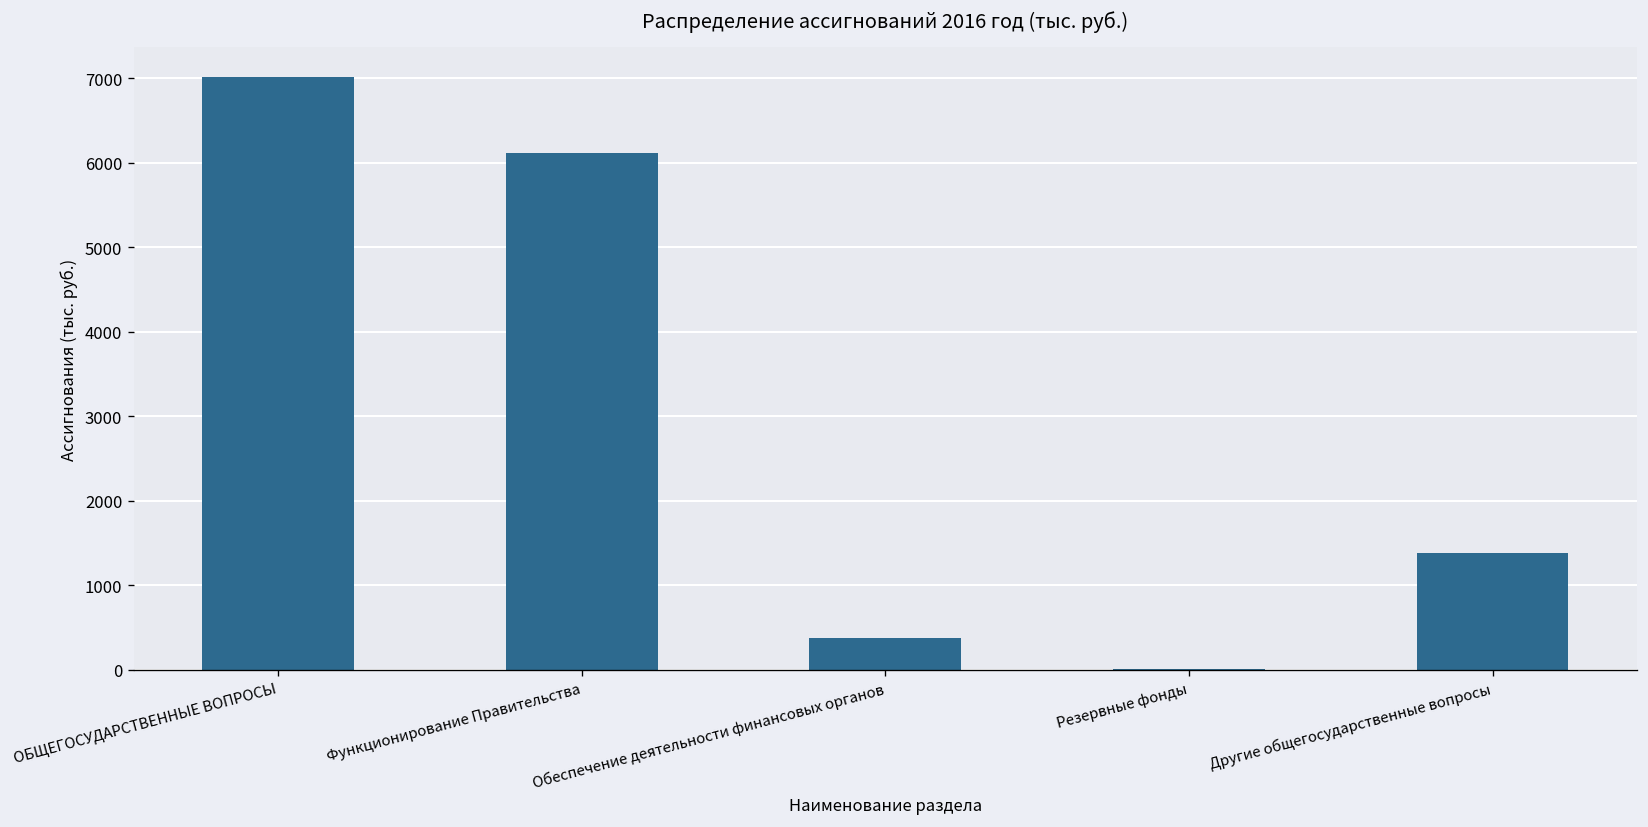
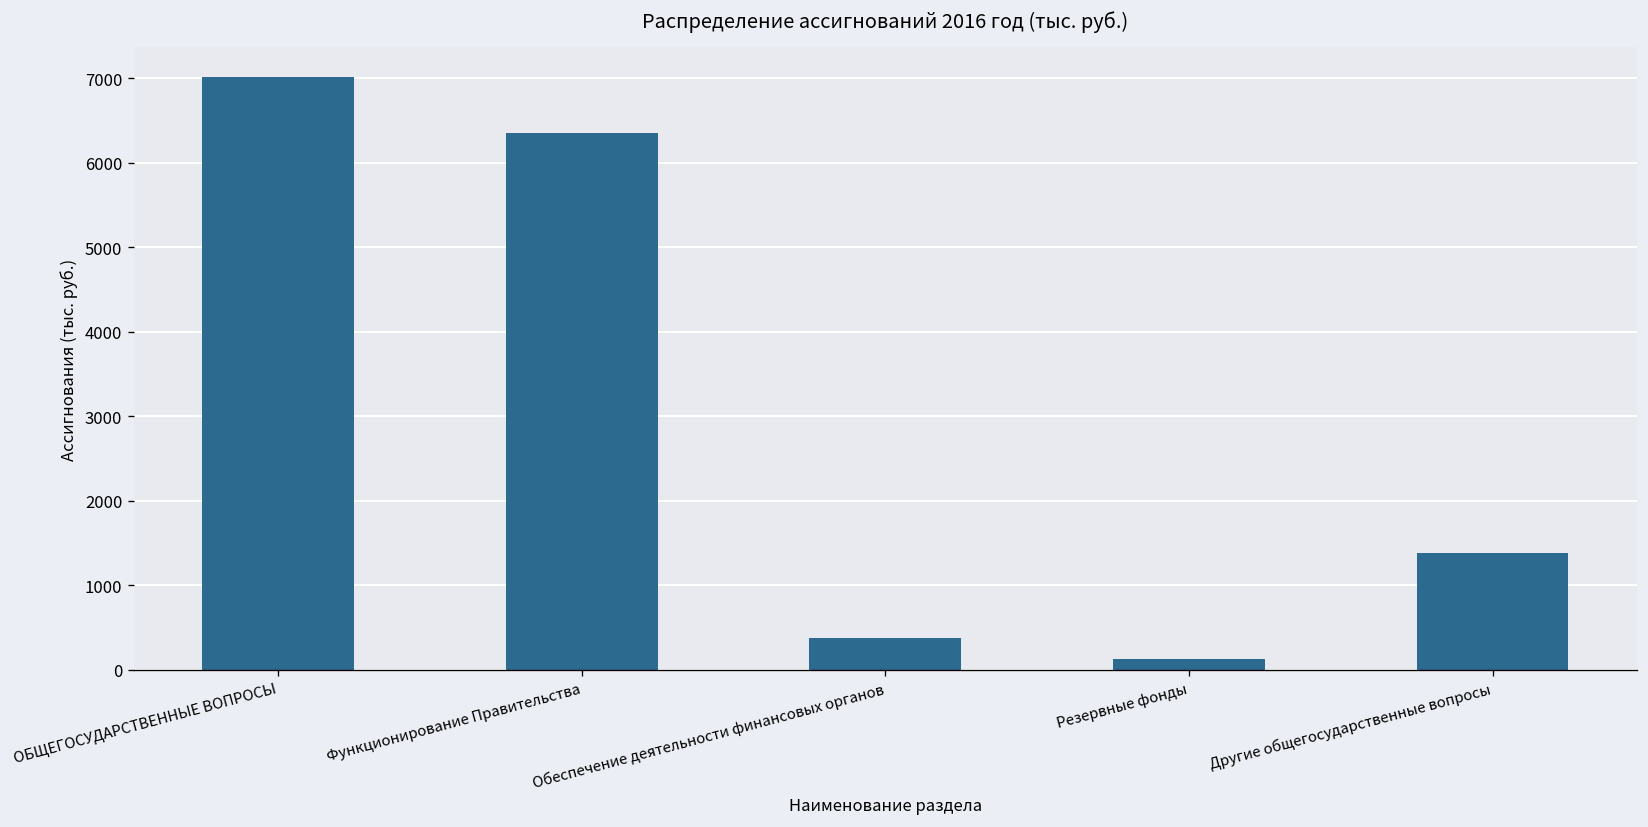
  {
    "ОБЩЕГОСУДАРСТВЕННЫЕ ВОПРОСЫ": 7000,
-   "Функционирование Правительства": 6100,
+   "Функционирование Правительства": 6400,
    "Обеспечение деятельности финансовых органов": 400,
-   "Резервные фонды": 0,
+   "Резервные фонды": 100,
    "Другие общегосударственные вопросы": 1400
  }
